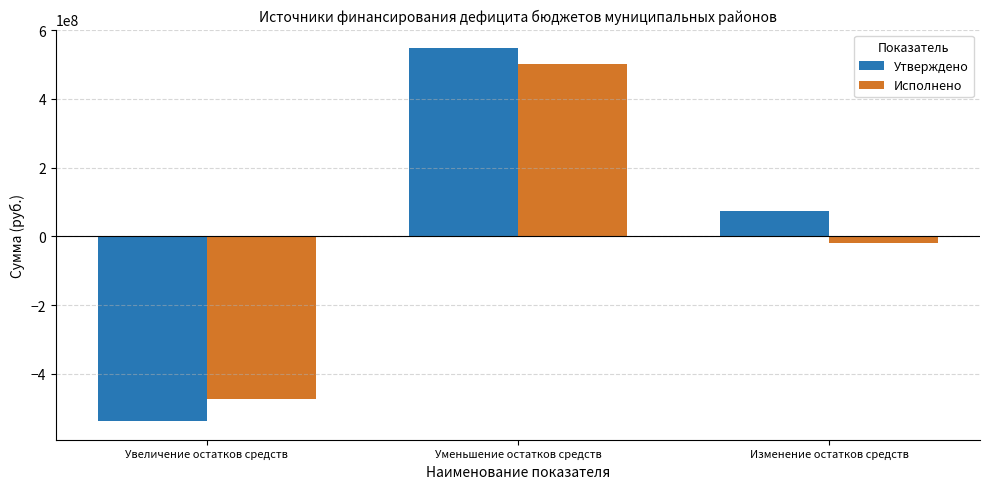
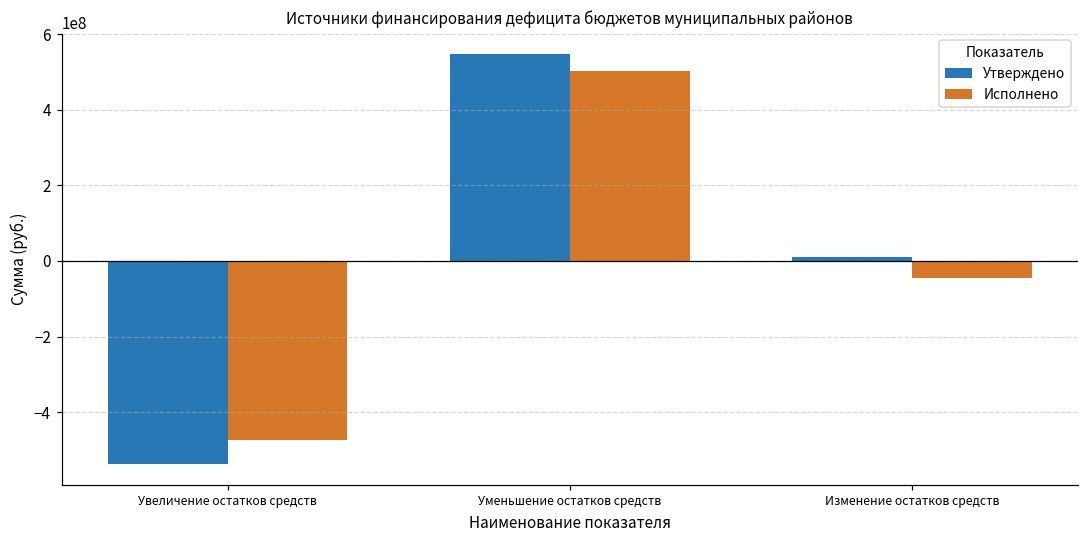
  {
    "Утверждено": {
      "Увеличение остатков средств": -540000000,
      "Уменьшение остатков средств": 550000000,
-     "Изменение остатков средств": 70000000
+     "Изменение остатков средств": 10000000
    },
    "Исполнено": {
      "Увеличение остатков средств": -470000000,
      "Уменьшение остатков средств": 500000000,
-     "Изменение остатков средств": -20000000
+     "Изменение остатков средств": -50000000
    }
  }
